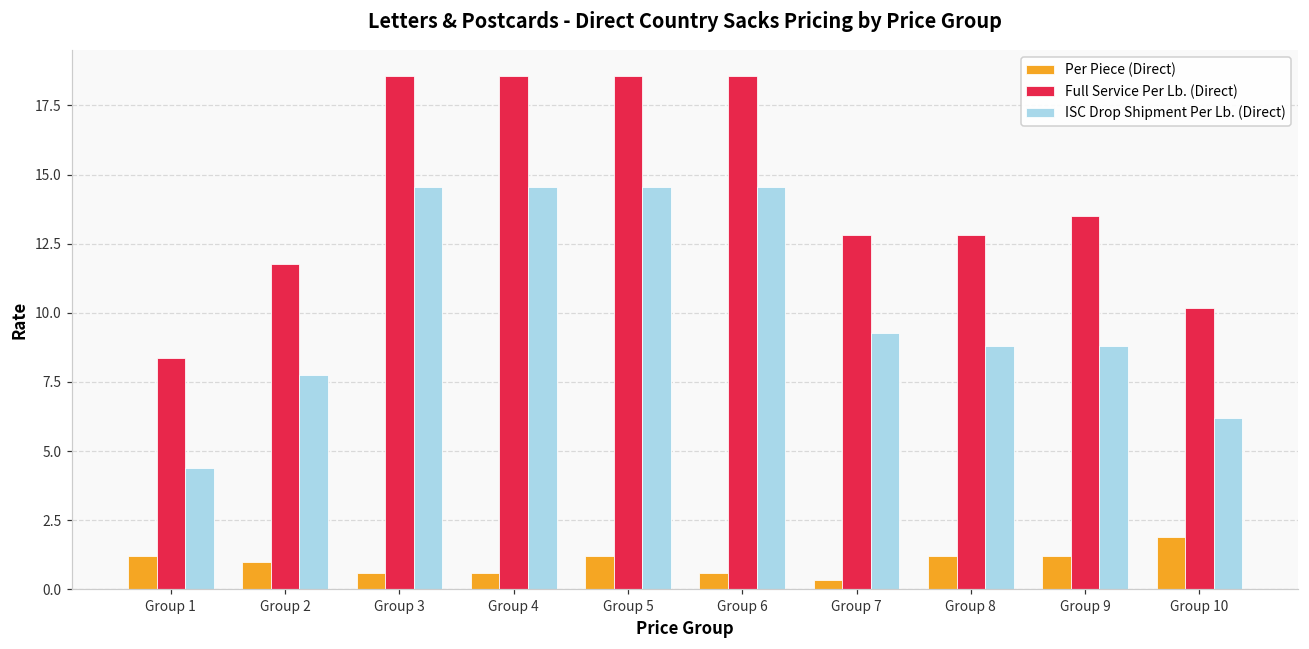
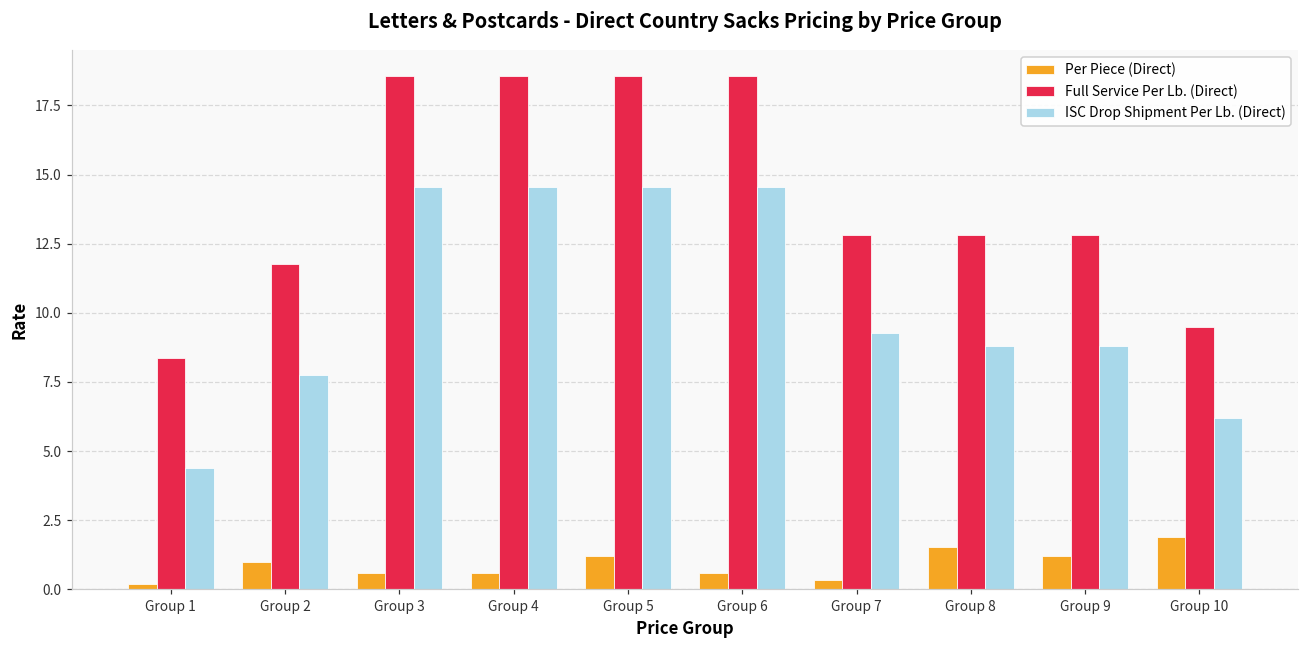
  {
    "Per Piece (Direct)": {
-     "Group 1": 1.2,
+     "Group 1": 0.2,
      "Group 2": 1.0,
      "Group 3": 0.6,
      "Group 4": 0.6,
      "Group 5": 1.2,
      "Group 6": 0.6,
      "Group 7": 0.4,
-     "Group 8": 1.2,
+     "Group 8": 1.5,
      "Group 9": 1.2,
      "Group 10": 1.9
    },
    "Full Service Per Lb. (Direct)": {
      "Group 1": 8.4,
      "Group 2": 11.8,
      "Group 3": 18.6,
      "Group 4": 18.6,
      "Group 5": 18.6,
      "Group 6": 18.6,
      "Group 7": 12.8,
      "Group 8": 12.8,
-     "Group 9": 13.5,
-     "Group 10": 10.2
+     "Group 9": 12.8,
+     "Group 10": 9.5
    },
    "ISC Drop Shipment Per Lb. (Direct)": {
      "Group 1": 4.4,
      "Group 2": 7.8,
      "Group 3": 14.6,
      "Group 4": 14.6,
      "Group 5": 14.6,
      "Group 6": 14.6,
      "Group 7": 9.3,
      "Group 8": 8.8,
      "Group 9": 8.8,
      "Group 10": 6.2
    }
  }
